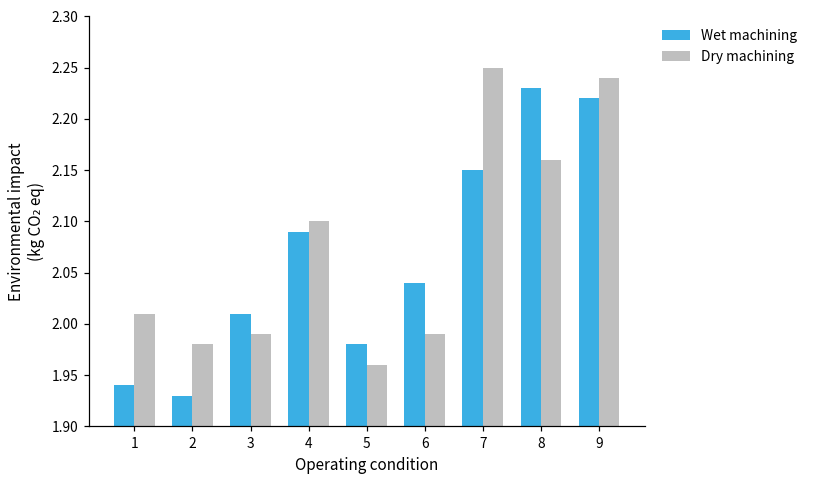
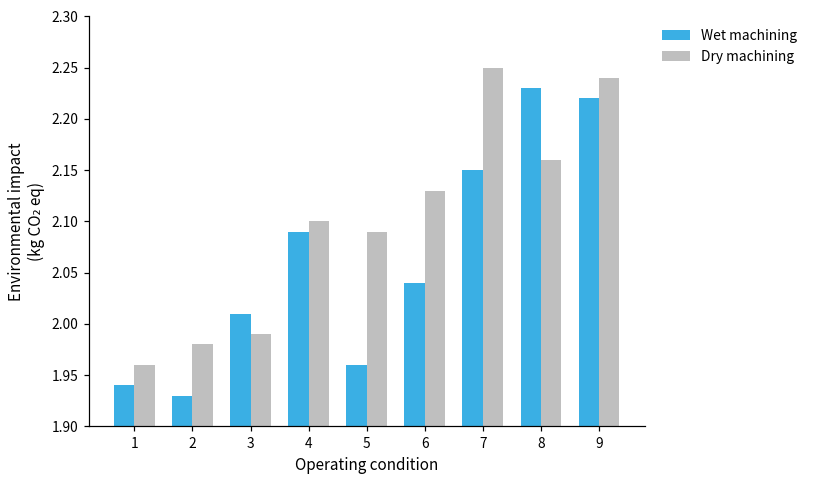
  {
    "Wet machining": {
      "1": 1.94,
      "2": 1.93,
      "3": 2.01,
      "4": 2.09,
-     "5": 1.98,
+     "5": 1.96,
      "6": 2.04,
      "7": 2.15,
      "8": 2.23,
      "9": 2.22
    },
    "Dry machining": {
-     "1": 2.01,
+     "1": 1.96,
      "2": 1.98,
      "3": 1.99,
      "4": 2.10,
-     "5": 1.96,
-     "6": 1.99,
+     "5": 2.09,
+     "6": 2.13,
      "7": 2.25,
      "8": 2.16,
      "9": 2.24
    }
  }
